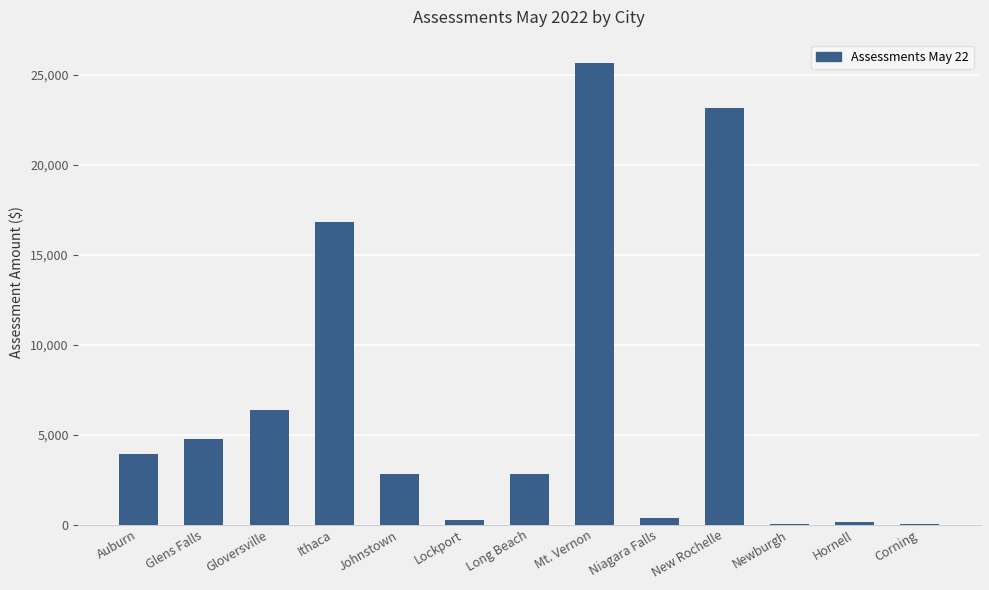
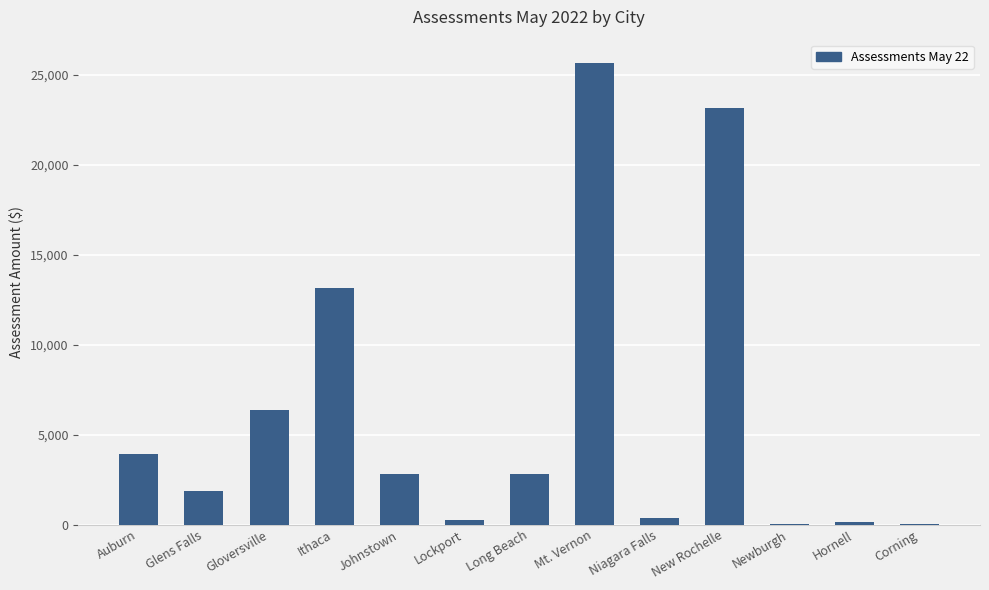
  {
    "Auburn": "3,900",
-   "Glens Falls": "4,800",
+   "Glens Falls": "1,900",
    "Gloversville": "6,400",
-   "Ithaca": "16,800",
+   "Ithaca": "13,200",
    "Johnstown": "2,800",
    "Lockport": "300",
    "Long Beach": "2,800",
    "Mt. Vernon": "25,700",
    "Niagara Falls": "400",
    "New Rochelle": "23,100",
    "Hornell": "200"
  }
